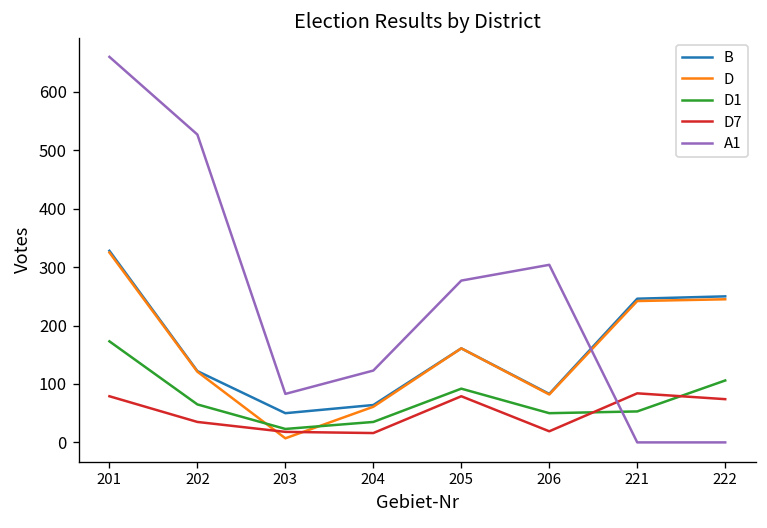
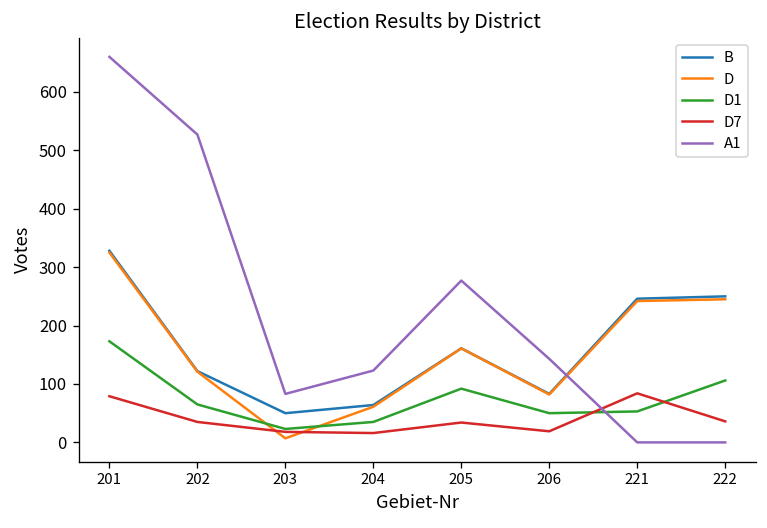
  {
    "B": {
      "203": 50
    },
    "D": {
      "203": 10
    },
    "D1": {
      "201": 170,
      "202": 70,
      "204": 40,
      "205": 90,
      "206": 50,
      "221": 50,
      "222": 110
    },
    "D7": {
      "201": 80,
      "202": 40,
      "204": 20,
-     "205": 80,
+     "205": 30,
      "206": 20,
      "221": 80,
-     "222": 70
+     "222": 40
    },
    "A1": {
      "201": 660,
      "202": 530,
      "203": 80,
      "204": 120,
      "205": 280,
-     "206": 300,
+     "206": 140,
      "221": 0,
      "222": 0
    }
  }
